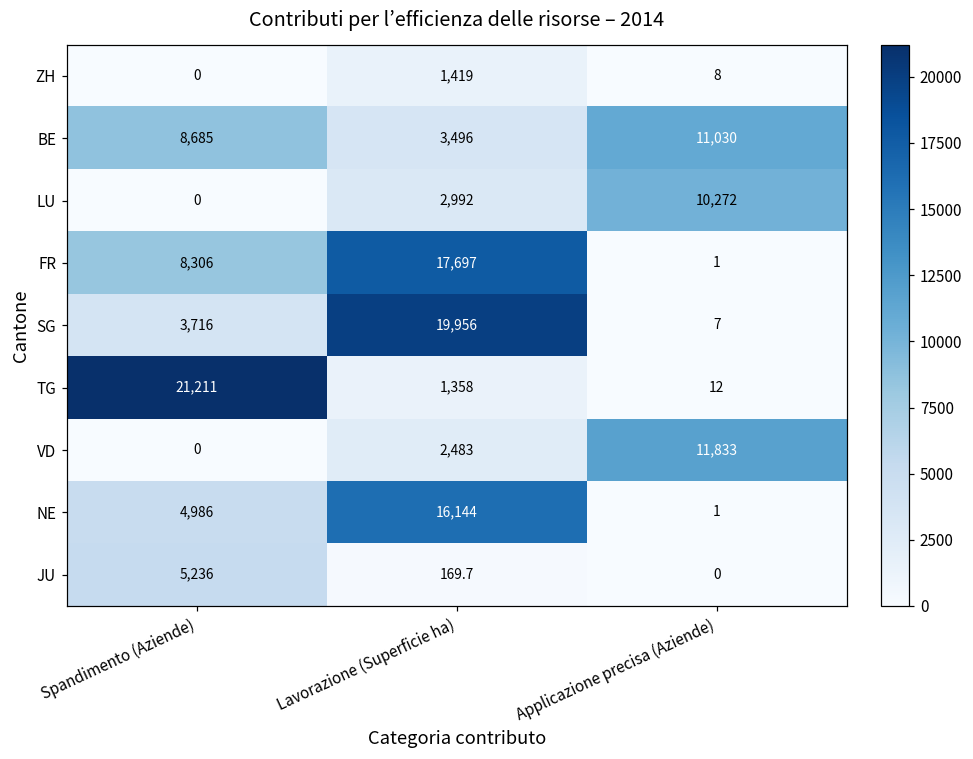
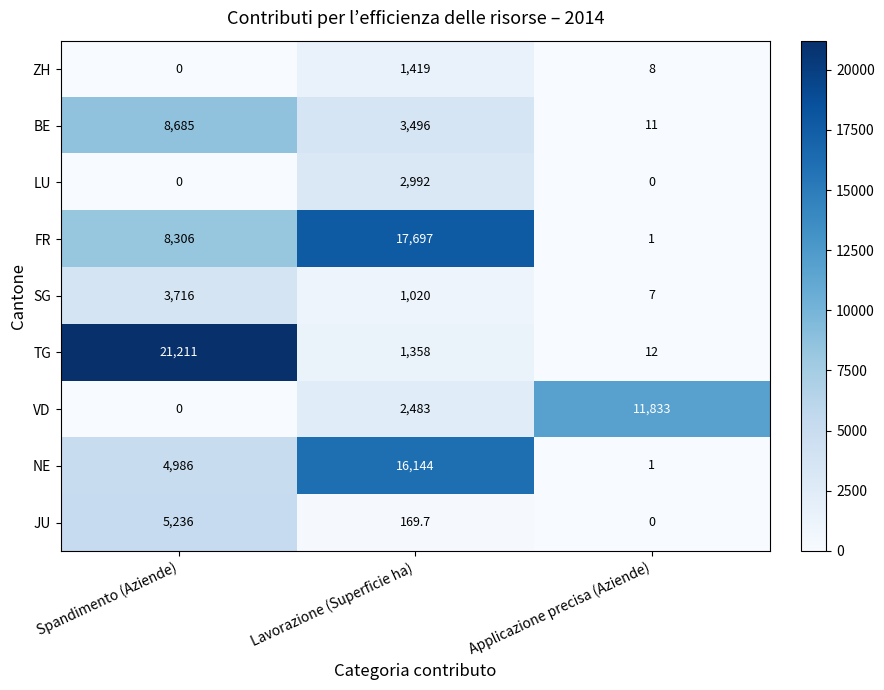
  {
    "ZH": {
      "Spandimento (Aziende)": "0",
      "Lavorazione (Superficie ha)": "1,419",
      "Applicazione precisa (Aziende)": "8"
    },
    "BE": {
      "Spandimento (Aziende)": "8,685",
      "Lavorazione (Superficie ha)": "3,496",
-     "Applicazione precisa (Aziende)": "11,030"
+     "Applicazione precisa (Aziende)": "11"
    },
    "LU": {
      "Spandimento (Aziende)": "0",
      "Lavorazione (Superficie ha)": "2,992",
-     "Applicazione precisa (Aziende)": "10,272"
+     "Applicazione precisa (Aziende)": "0"
    },
    "FR": {
      "Spandimento (Aziende)": "8,306",
      "Lavorazione (Superficie ha)": "17,697",
      "Applicazione precisa (Aziende)": "1"
    },
    "SG": {
      "Spandimento (Aziende)": "3,716",
-     "Lavorazione (Superficie ha)": "19,956",
+     "Lavorazione (Superficie ha)": "1,020",
      "Applicazione precisa (Aziende)": "7"
    },
    "TG": {
      "Spandimento (Aziende)": "21,211",
      "Lavorazione (Superficie ha)": "1,358",
      "Applicazione precisa (Aziende)": "12"
    },
    "VD": {
      "Spandimento (Aziende)": "0",
      "Lavorazione (Superficie ha)": "2,483",
      "Applicazione precisa (Aziende)": "11,833"
    },
    "NE": {
      "Spandimento (Aziende)": "4,986",
      "Lavorazione (Superficie ha)": "16,144",
      "Applicazione precisa (Aziende)": "1"
    },
    "JU": {
      "Spandimento (Aziende)": "5,236",
      "Lavorazione (Superficie ha)": "169.7",
      "Applicazione precisa (Aziende)": "0"
    }
  }
